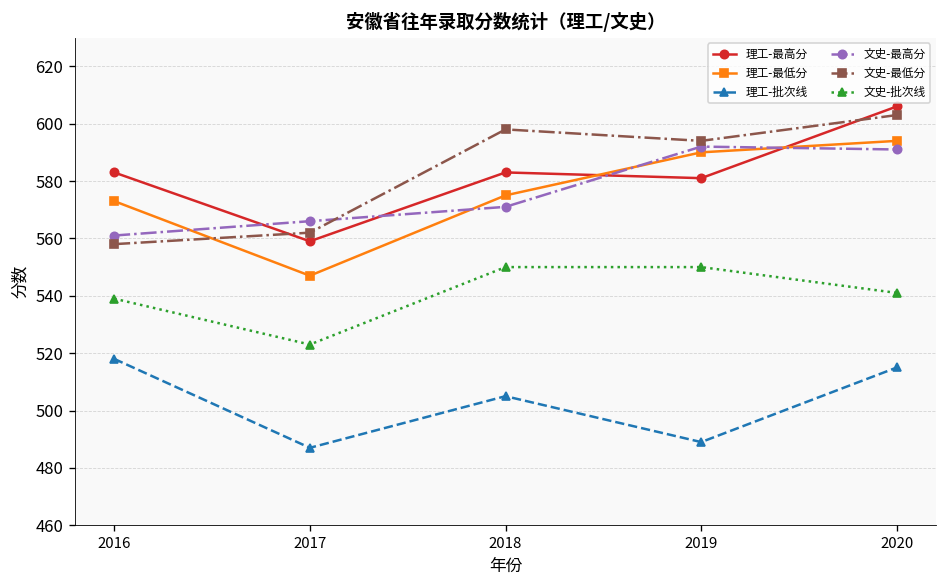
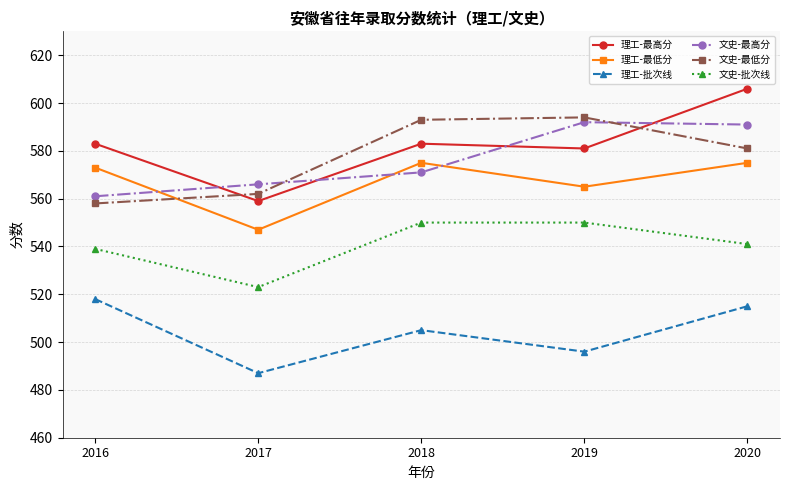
  {
    "理工-最高分": {
      "2016": 583,
      "2017": 559,
      "2018": 583,
      "2019": 581,
      "2020": 606
    },
    "理工-最低分": {
      "2016": 573,
      "2017": 547,
      "2018": 575,
-     "2019": 590,
-     "2020": 594
+     "2019": 565,
+     "2020": 575
    },
    "理工-批次线": {
      "2016": 518,
      "2017": 487,
      "2018": 505,
-     "2019": 489,
+     "2019": 496,
      "2020": 515
    },
    "文史-最高分": {
      "2016": 561,
      "2017": 566,
      "2018": 571,
      "2019": 592,
      "2020": 591
    },
    "文史-最低分": {
      "2016": 558,
      "2017": 562,
-     "2018": 598,
+     "2018": 593,
      "2019": 594,
-     "2020": 603
+     "2020": 581
    },
    "文史-批次线": {
      "2016": 539,
      "2017": 523,
      "2018": 550,
      "2019": 550,
      "2020": 541
    }
  }
